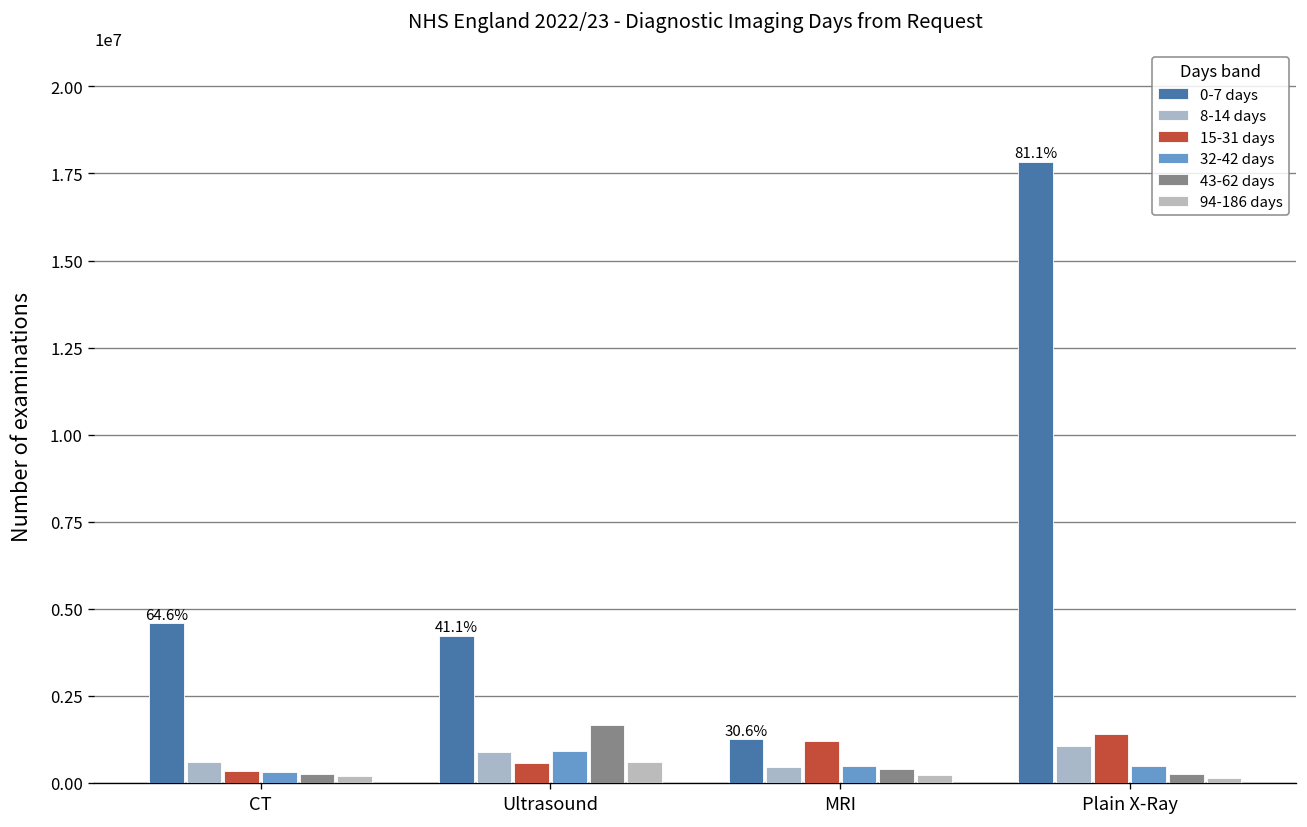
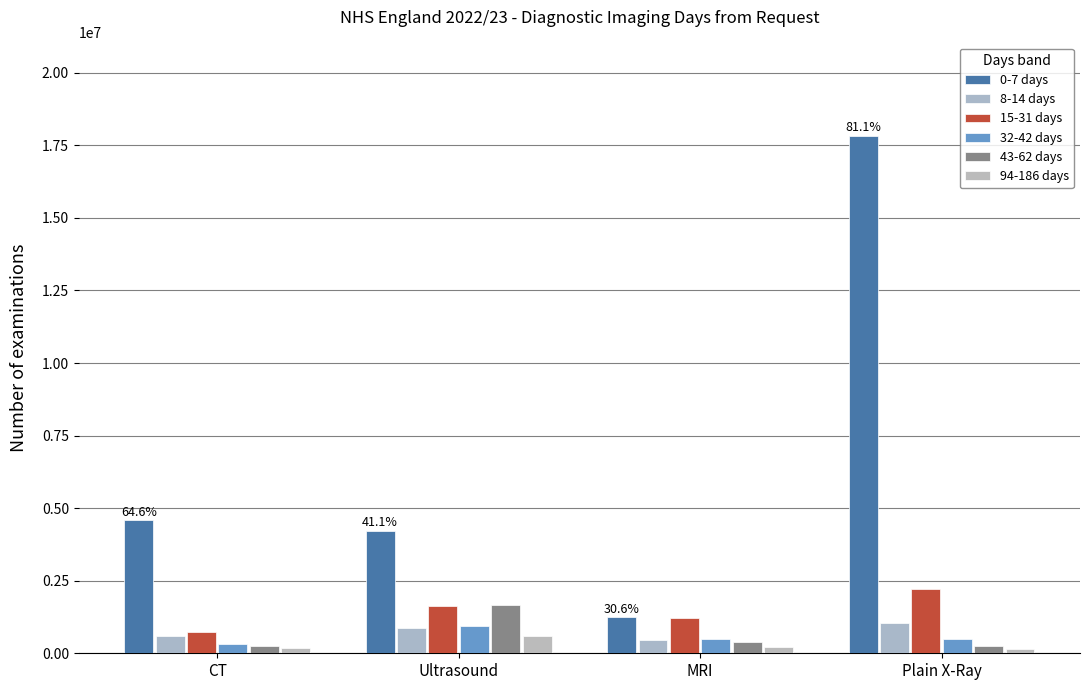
  {
    "15-31 days": {
-     "CT": 300000,
-     "Ultrasound": 600000,
+     "CT": 700000,
+     "Ultrasound": 1600000,
      "MRI": 1200000,
-     "Plain X-Ray": 1400000
+     "Plain X-Ray": 2200000
    },
    "43-62 days": {
      "CT": 200000,
      "Ultrasound": 1700000,
      "MRI": 400000,
      "Plain X-Ray": 300000
    }
  }
